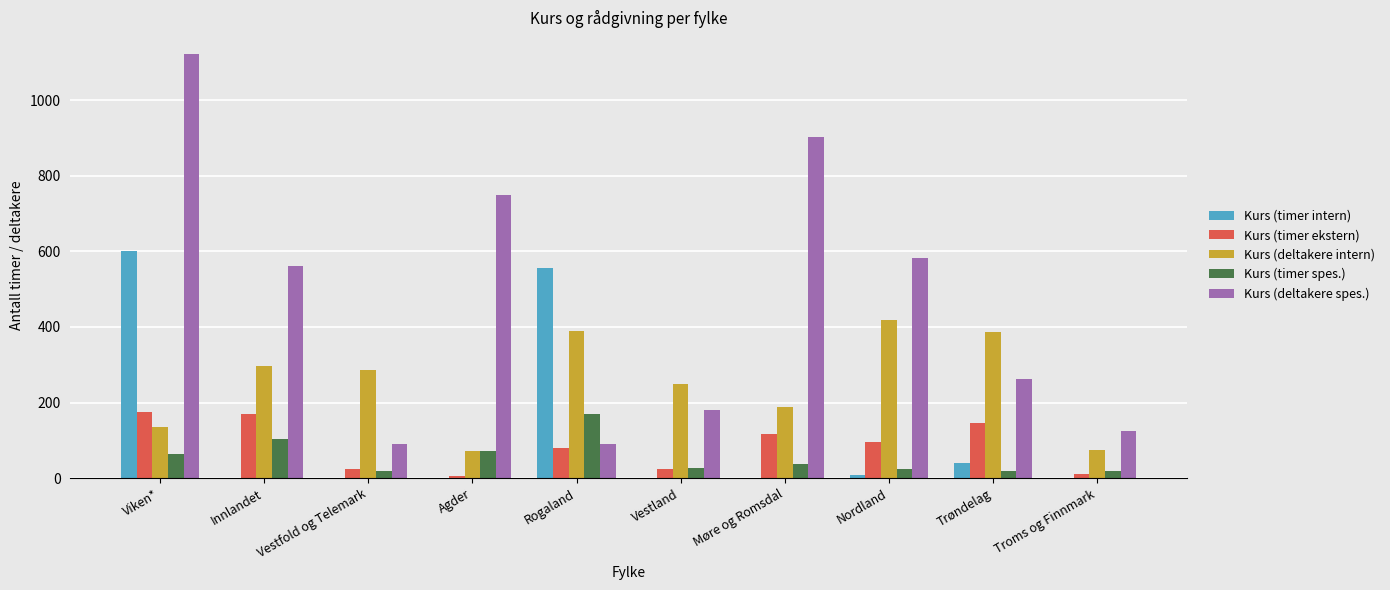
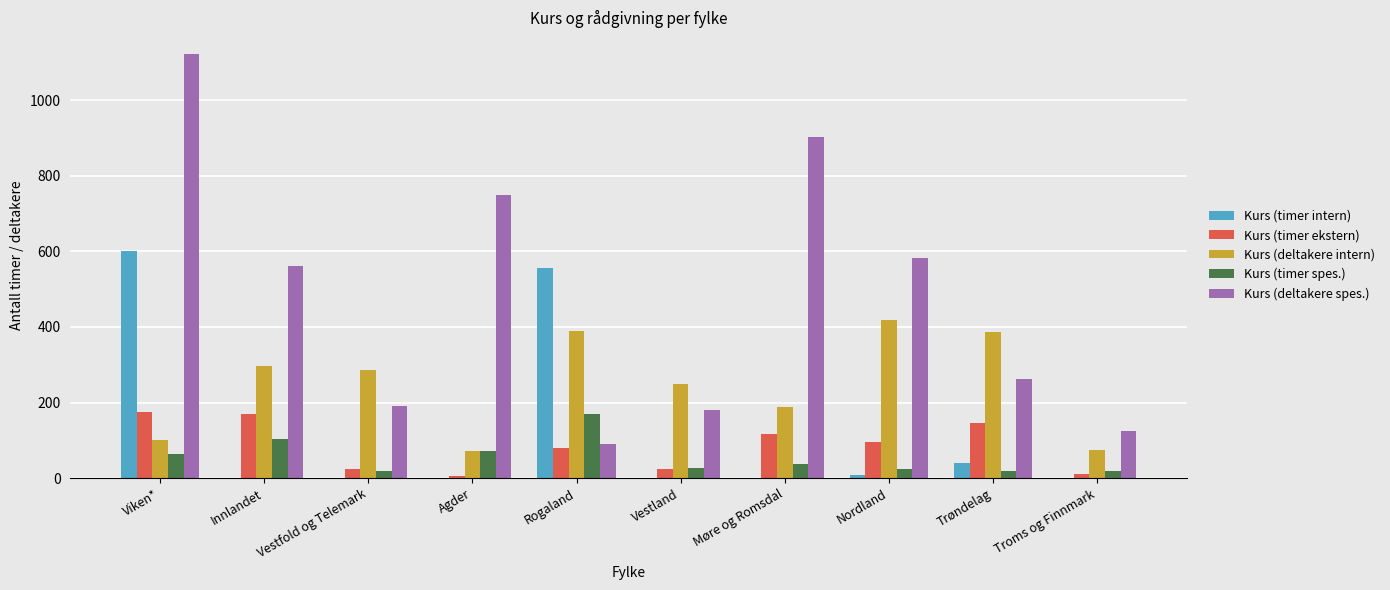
  {
    "Kurs (timer intern)": {
      "Viken*": 600,
      "Innlandet": 0,
      "Vestfold og Telemark": 0,
      "Agder": 0,
      "Rogaland": 560,
      "Vestland": 0,
      "Møre og Romsdal": 0,
      "Nordland": 10,
      "Trøndelag": 40,
      "Troms og Finnmark": 0
    },
    "Kurs (timer ekstern)": {
      "Viken*": 170,
      "Innlandet": 170,
      "Vestfold og Telemark": 30,
      "Rogaland": 80,
      "Vestland": 30,
      "Møre og Romsdal": 120,
      "Nordland": 100,
      "Trøndelag": 150,
      "Troms og Finnmark": 10
    },
    "Kurs (deltakere intern)": {
-     "Viken*": 140,
+     "Viken*": 100,
      "Innlandet": 300,
      "Vestfold og Telemark": 290,
      "Agder": 70,
      "Rogaland": 390,
      "Vestland": 250,
      "Møre og Romsdal": 190,
      "Nordland": 420,
      "Trøndelag": 390,
      "Troms og Finnmark": 70
    },
    "Kurs (timer spes.)": {
      "Viken*": 60,
      "Innlandet": 100,
      "Vestfold og Telemark": 20,
      "Agder": 70,
      "Rogaland": 170,
      "Vestland": 30,
      "Møre og Romsdal": 40,
      "Nordland": 20,
      "Trøndelag": 20,
      "Troms og Finnmark": 20
    },
    "Kurs (deltakere spes.)": {
      "Viken*": 1120,
      "Innlandet": 560,
-     "Vestfold og Telemark": 90,
+     "Vestfold og Telemark": 190,
      "Agder": 750,
      "Rogaland": 90,
      "Vestland": 180,
      "Møre og Romsdal": 900,
      "Nordland": 580,
      "Trøndelag": 260,
      "Troms og Finnmark": 130
    }
  }
